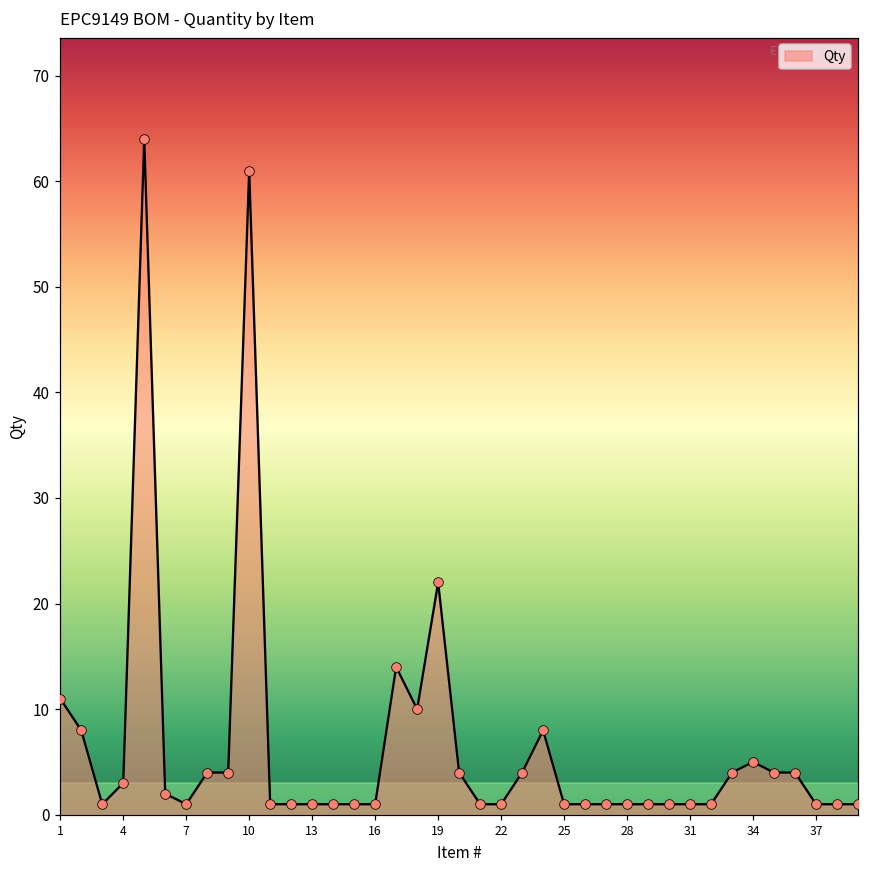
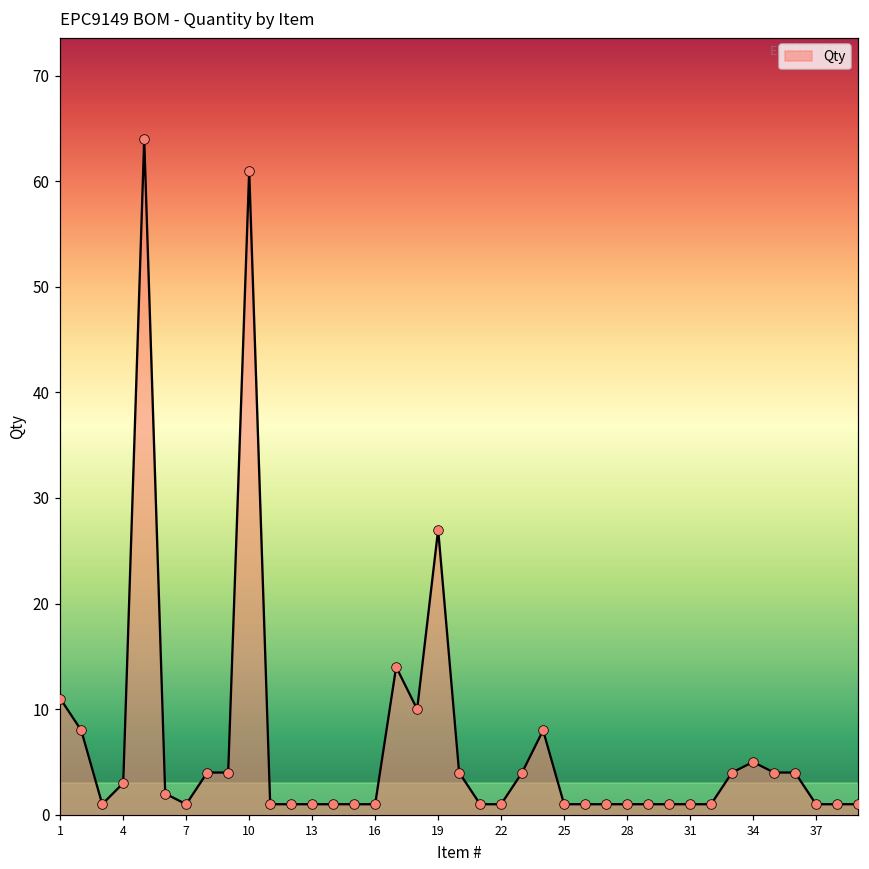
  {
    "1": 11,
    "10": 61,
-   "19": 22,
+   "19": 27,
    "34": 5
  }
